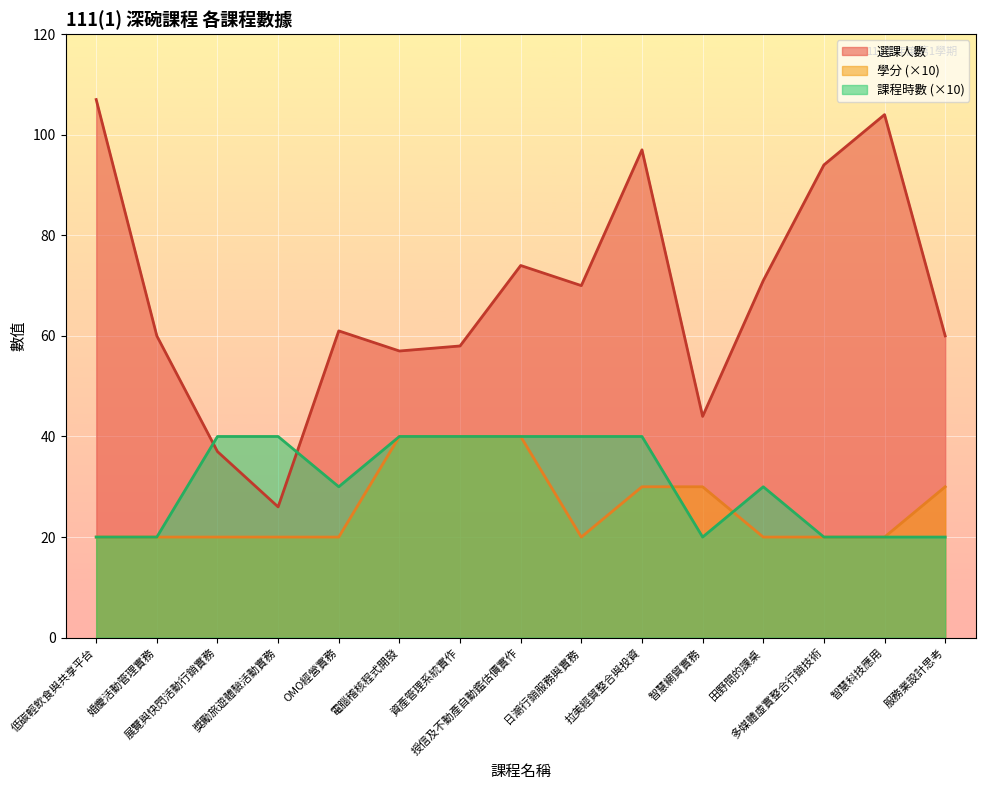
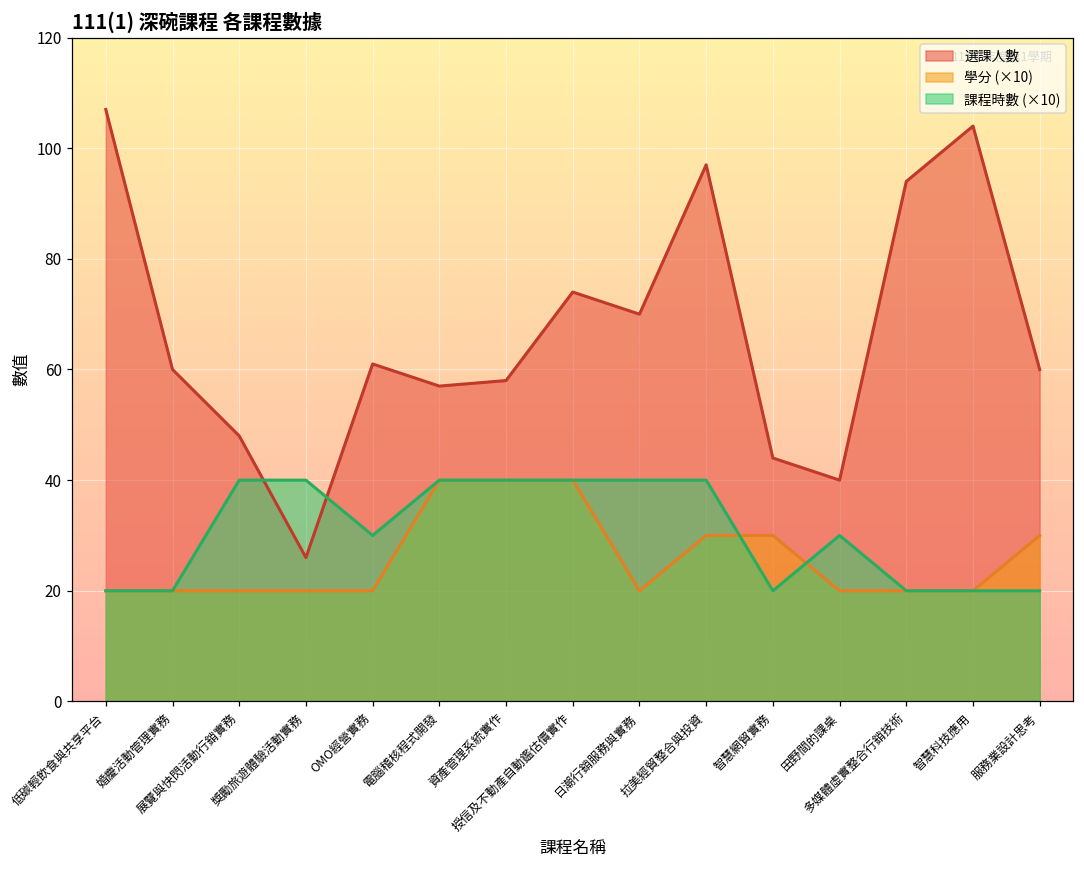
  {
    "選課人數": {
      "低碳輕飲食與共享平台": 107,
      "婚慶活動管理實務": 60,
-     "展覽與快閃活動行銷實務": 37,
+     "展覽與快閃活動行銷實務": 48,
      "獎勵旅遊體驗活動實務": 26,
      "OMO經營實務": 61,
      "電腦稽核程式開發": 57,
      "資產管理系統實作": 58,
      "授信及不動產自動鑑估價實作": 74,
      "日潮行銷服務與實務": 70,
      "拉美經貿整合與投資": 97,
      "智慧網貿實務": 44,
-     "田野間的課桌": 71,
+     "田野間的課桌": 40,
      "多媒體虛實整合行銷技術": 94,
      "智慧科技應用": 104,
      "服務業設計思考": 60
    },
    "學分 (×10)": {
      "展覽與快閃活動行銷實務": 20,
      "獎勵旅遊體驗活動實務": 20,
      "OMO經營實務": 20,
      "日潮行銷服務與實務": 20,
      "拉美經貿整合與投資": 30,
      "智慧網貿實務": 30,
      "田野間的課桌": 20,
      "服務業設計思考": 30
    },
    "課程時數 (×10)": {
      "展覽與快閃活動行銷實務": 40,
      "獎勵旅遊體驗活動實務": 40,
      "OMO經營實務": 30,
      "日潮行銷服務與實務": 40,
      "拉美經貿整合與投資": 40,
      "智慧網貿實務": 20,
      "田野間的課桌": 30,
      "服務業設計思考": 20
    }
  }
